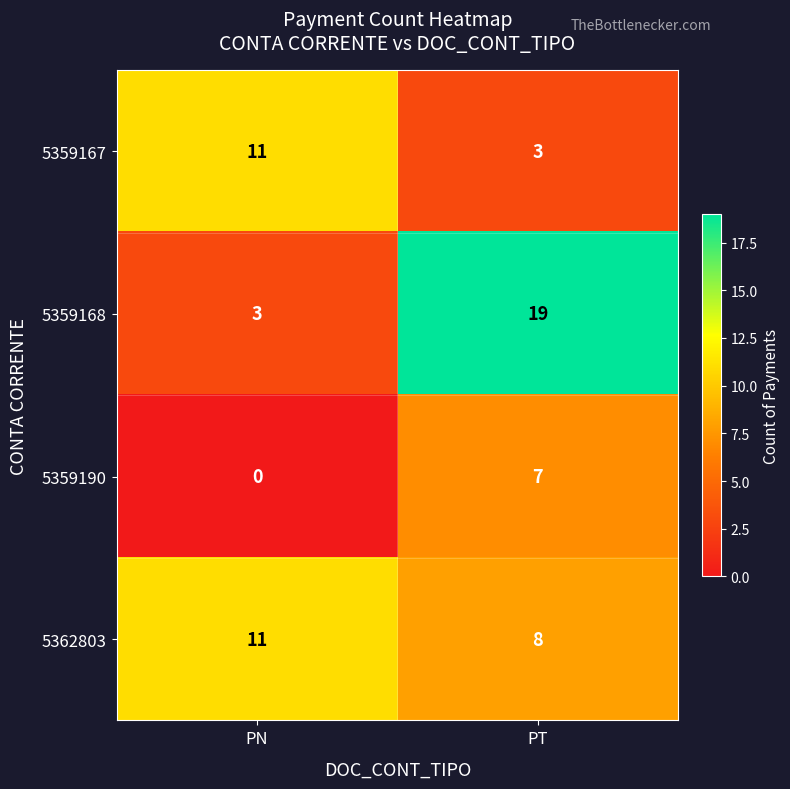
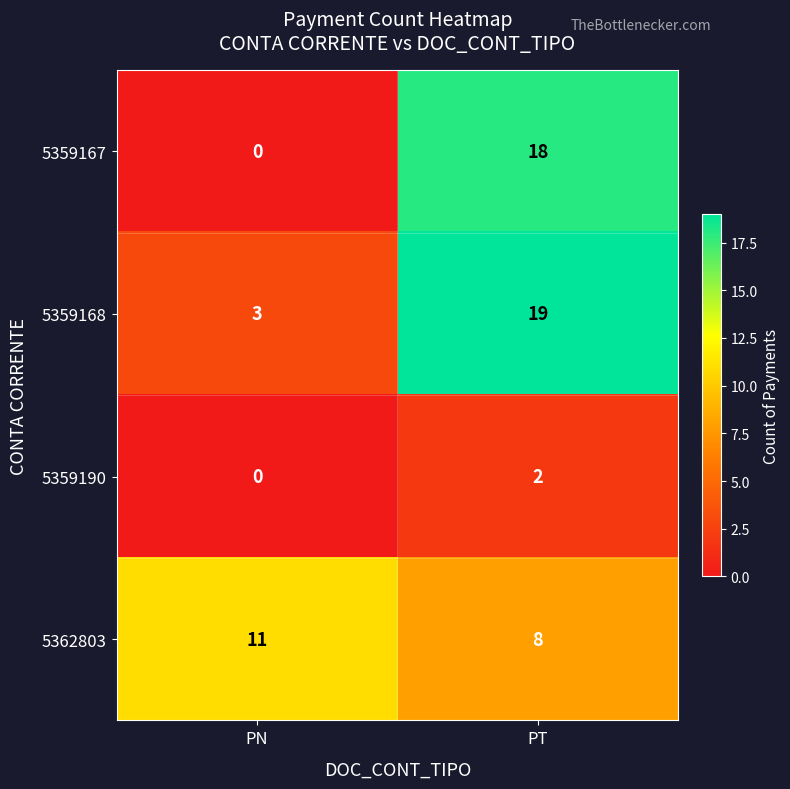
  {
    "5359167": {
-     "PN": 11,
-     "PT": 3
+     "PN": 0,
+     "PT": 18
    },
    "5359168": {
      "PN": 3,
      "PT": 19
    },
    "5359190": {
      "PN": 0,
-     "PT": 7
+     "PT": 2
    },
    "5362803": {
      "PN": 11,
      "PT": 8
    }
  }
